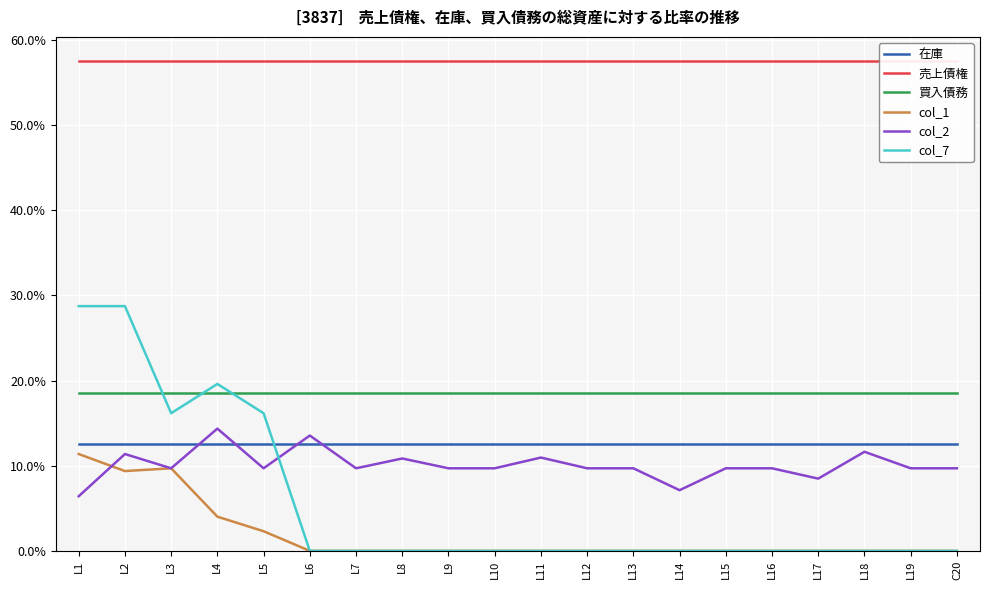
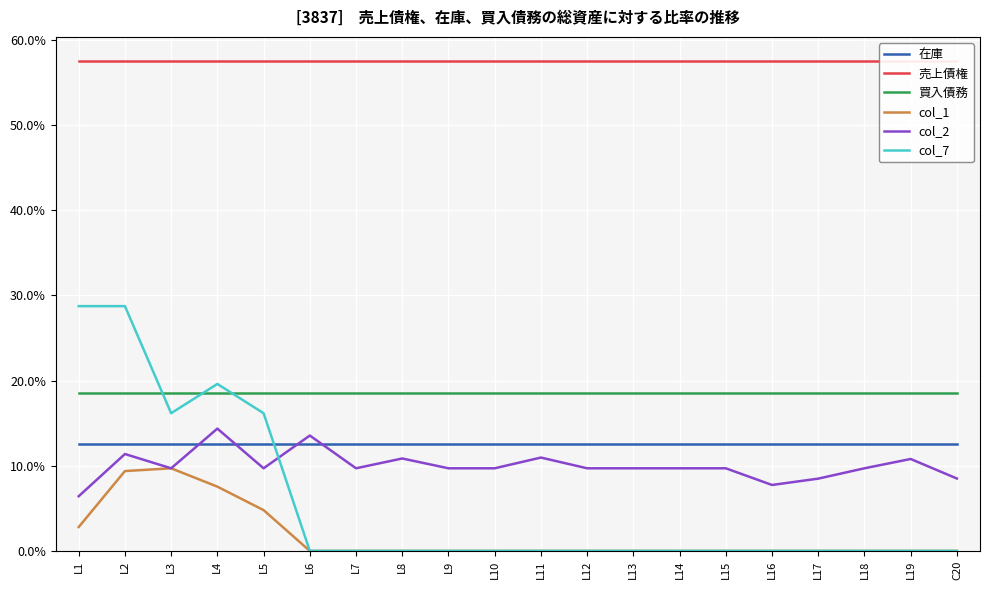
  {
    "在庫": {
      "L1": "13%",
      "L2": "13%",
      "L3": "13%",
      "L4": "13%",
      "L5": "13%",
      "L6": "13%",
      "L7": "13%",
      "L8": "13%",
      "L9": "13%",
      "L10": "13%",
      "L11": "13%",
      "L12": "13%",
      "L13": "13%",
      "L14": "13%",
      "L15": "13%",
      "L16": "13%",
      "L17": "13%",
      "L18": "13%",
      "L19": "13%",
      "C20": "13%"
    },
    "売上債権": {
      "L1": "57%",
      "L2": "57%",
      "L3": "57%",
      "L4": "57%",
      "L5": "57%",
      "L6": "57%",
      "L7": "57%",
      "L8": "57%",
      "L9": "57%",
      "L10": "57%",
      "L11": "57%",
      "L12": "57%",
      "L13": "57%",
      "L14": "57%",
      "L15": "57%",
      "L16": "57%",
      "L17": "57%",
      "L18": "57%"
    },
    "買入債務": {
      "L1": "19%",
      "L2": "19%",
      "L3": "19%",
      "L4": "19%",
      "L5": "19%",
      "L6": "19%",
      "L7": "19%",
      "L8": "19%",
      "L9": "19%",
      "L10": "19%",
      "L11": "19%",
      "L12": "19%",
      "L13": "19%",
      "L14": "19%",
      "L15": "19%",
      "L16": "19%",
      "L17": "19%",
      "L18": "19%",
      "L19": "19%",
      "C20": "19%"
    },
    "col_1": {
-     "L1": "11%",
+     "L1": "3%",
      "L2": "9%",
-     "L4": "4%",
-     "L5": "2%"
+     "L4": "8%",
+     "L5": "5%"
    },
    "col_2": {
      "L1": "6%",
      "L2": "11%",
      "L4": "14%",
      "L5": "10%",
      "L6": "14%",
      "L7": "10%",
      "L8": "11%",
      "L9": "10%",
      "L10": "10%",
      "L11": "11%",
      "L12": "10%",
      "L13": "10%",
-     "L14": "7%",
+     "L14": "10%",
      "L15": "10%",
-     "L16": "10%",
+     "L16": "8%",
      "L17": "8%",
-     "L18": "12%",
-     "L19": "10%",
-     "C20": "10%"
+     "L18": "10%",
+     "L19": "11%",
+     "C20": "8%"
    },
    "col_7": {
      "L1": "29%",
      "L2": "29%",
      "L3": "16%",
      "L4": "20%",
      "L5": "16%"
    }
  }
